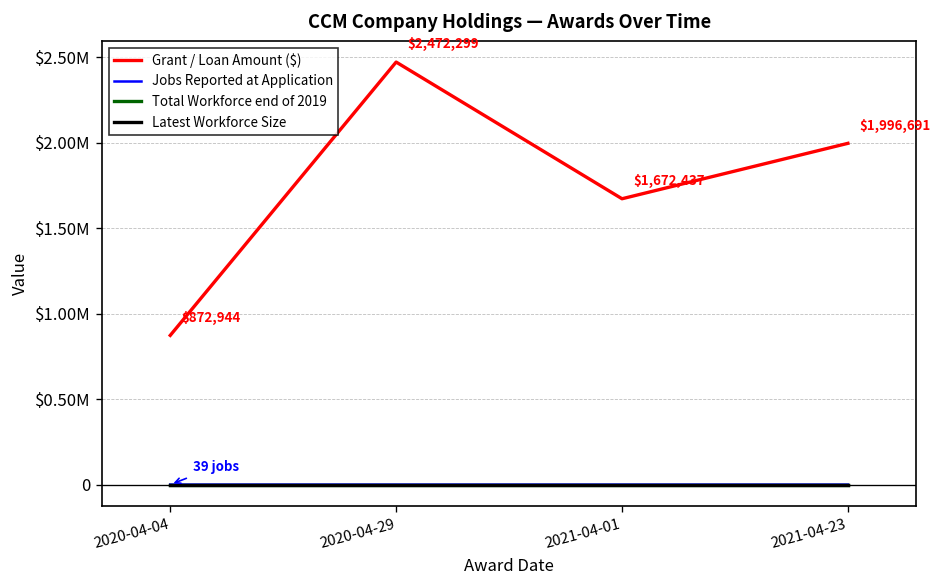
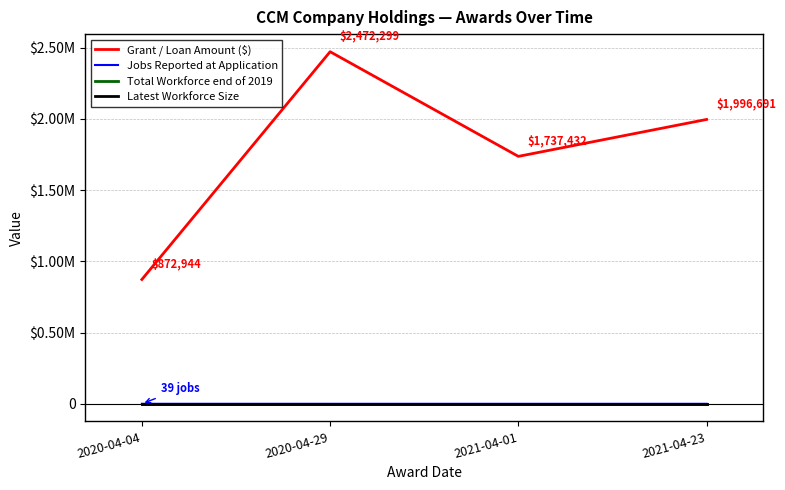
  {
    "Grant / Loan Amount ($)": {
      "2020-04-04": "$872,944",
      "2020-04-29": "$2,472,299",
-     "2021-04-01": "$1,672,437",
+     "2021-04-01": "$1,737,432",
      "2021-04-23": "$1,996,691"
    },
    "Latest Workforce Size": {
      "2020-04-04": "39"
    }
  }
